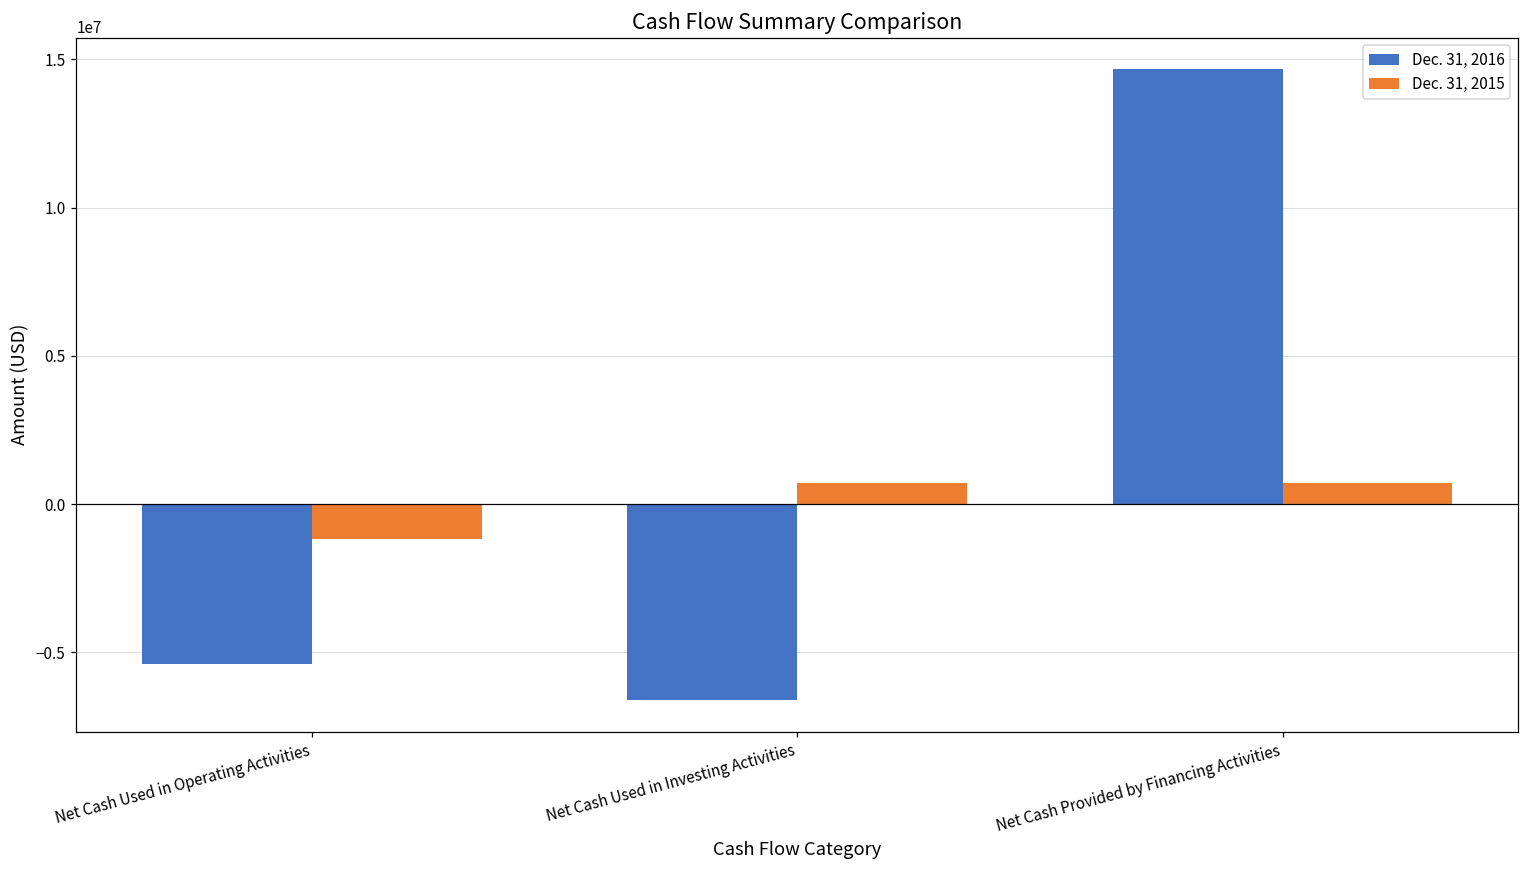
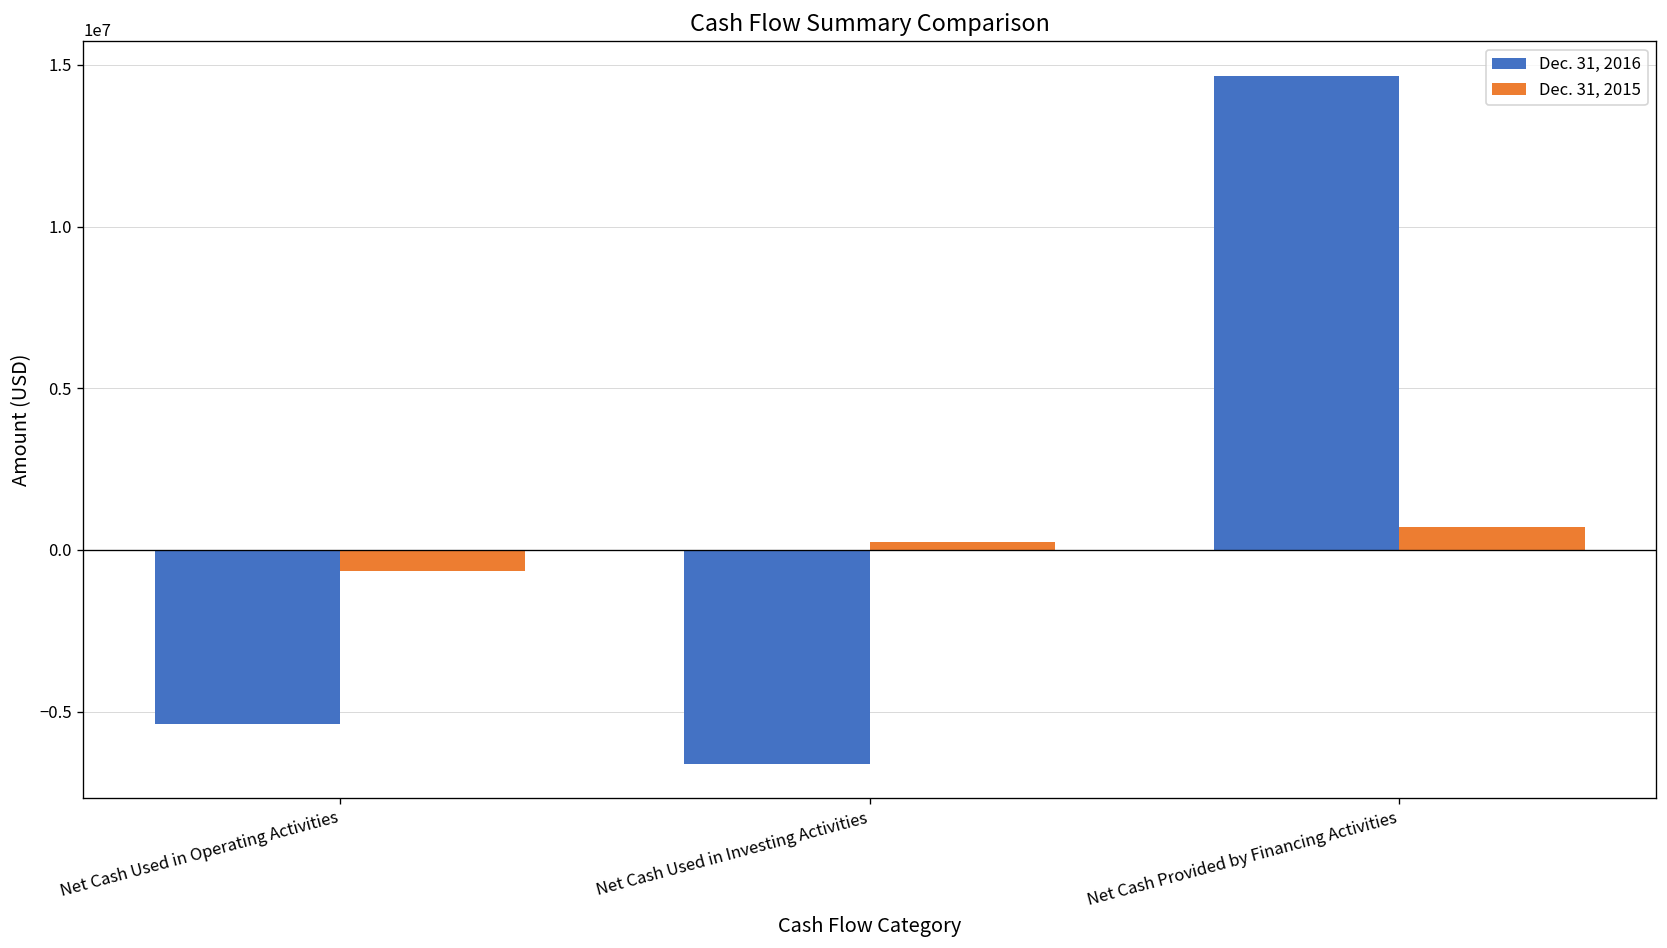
  {
    "Dec. 31, 2016": {
      "Net Cash Used in Operating Activities": -5400000,
      "Net Cash Used in Investing Activities": -6600000,
      "Net Cash Provided by Financing Activities": 14700000
    },
    "Dec. 31, 2015": {
-     "Net Cash Used in Operating Activities": -1200000,
-     "Net Cash Used in Investing Activities": 700000,
+     "Net Cash Used in Operating Activities": -600000,
+     "Net Cash Used in Investing Activities": 300000,
      "Net Cash Provided by Financing Activities": 700000
    }
  }
